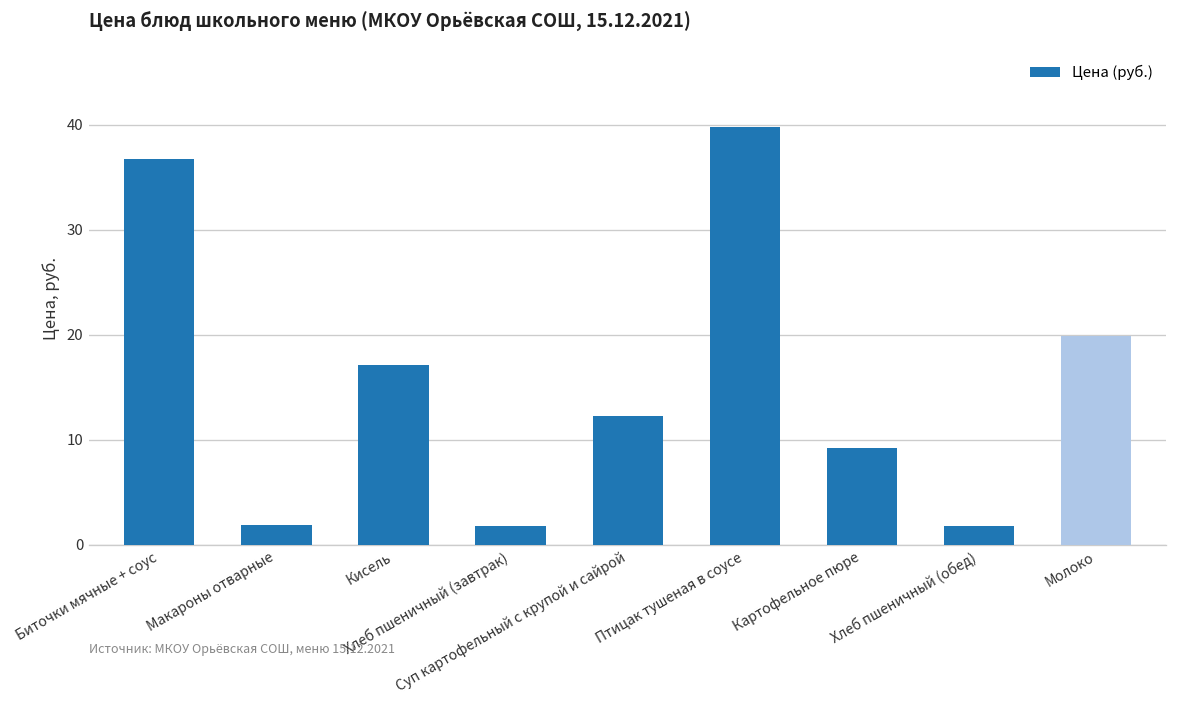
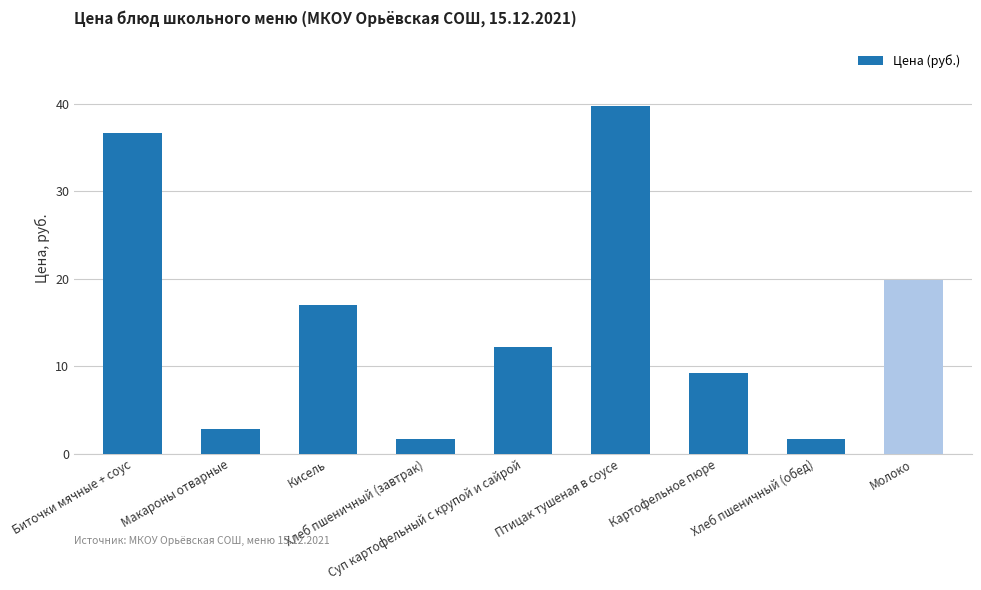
  {
    "Биточки мячные + соус": 37,
-   "Макароны отварные": 2,
+   "Макароны отварные": 3,
    "Кисель": 17,
    "Хлеб пшеничный (завтрак)": 2,
    "Суп картофельный с крупой и сайрой": 12,
    "Птицак тушеная в соусе": 40,
    "Картофельное пюре": 9,
    "Хлеб пшеничный (обед)": 2,
    "Молоко": 20
  }
